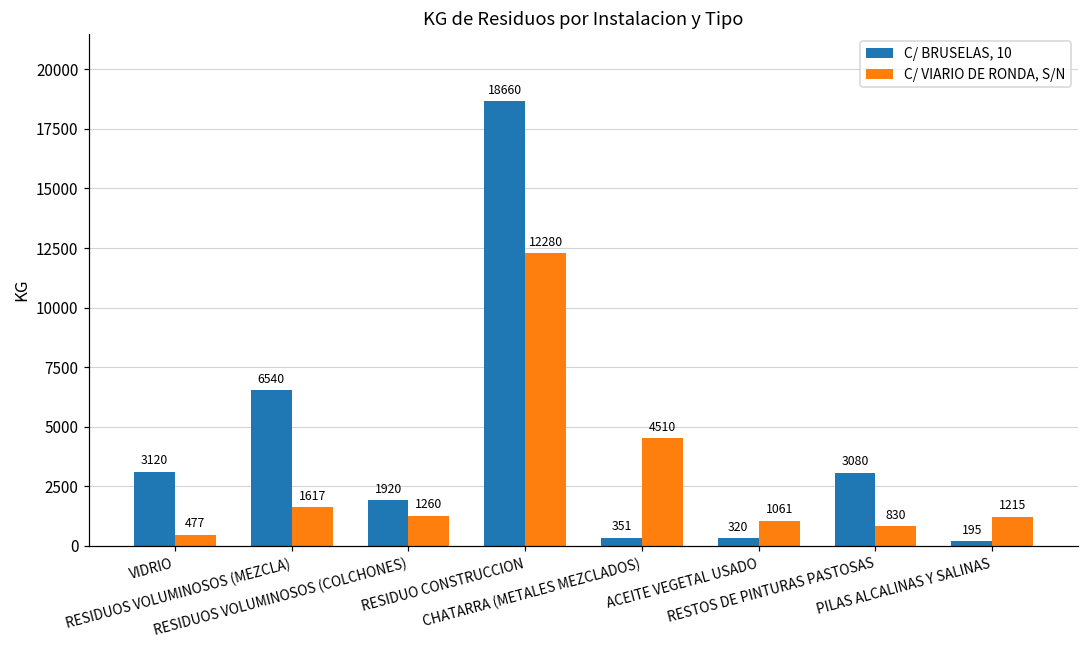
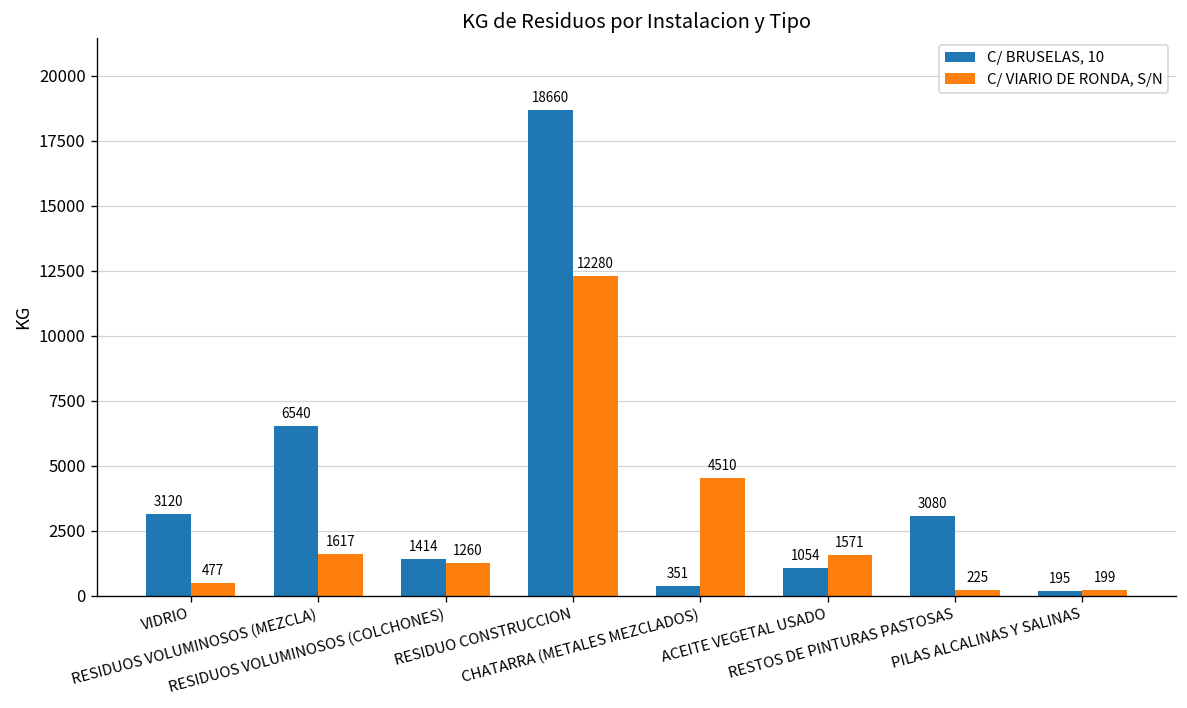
  {
    "C/ BRUSELAS, 10": {
      "VIDRIO": 3120,
      "RESIDUOS VOLUMINOSOS (MEZCLA)": 6540,
-     "RESIDUOS VOLUMINOSOS (COLCHONES)": 1920,
+     "RESIDUOS VOLUMINOSOS (COLCHONES)": 1414,
      "RESIDUO CONSTRUCCION": 18660,
      "CHATARRA (METALES MEZCLADOS)": 351,
-     "ACEITE VEGETAL USADO": 320,
+     "ACEITE VEGETAL USADO": 1054,
      "RESTOS DE PINTURAS PASTOSAS": 3080,
      "PILAS ALCALINAS Y SALINAS": 195
    },
    "C/ VIARIO DE RONDA, S/N": {
      "VIDRIO": 477,
      "RESIDUOS VOLUMINOSOS (MEZCLA)": 1617,
      "RESIDUOS VOLUMINOSOS (COLCHONES)": 1260,
      "RESIDUO CONSTRUCCION": 12280,
      "CHATARRA (METALES MEZCLADOS)": 4510,
-     "ACEITE VEGETAL USADO": 1061,
-     "RESTOS DE PINTURAS PASTOSAS": 830,
-     "PILAS ALCALINAS Y SALINAS": 1215
+     "ACEITE VEGETAL USADO": 1571,
+     "RESTOS DE PINTURAS PASTOSAS": 225,
+     "PILAS ALCALINAS Y SALINAS": 199
    }
  }
